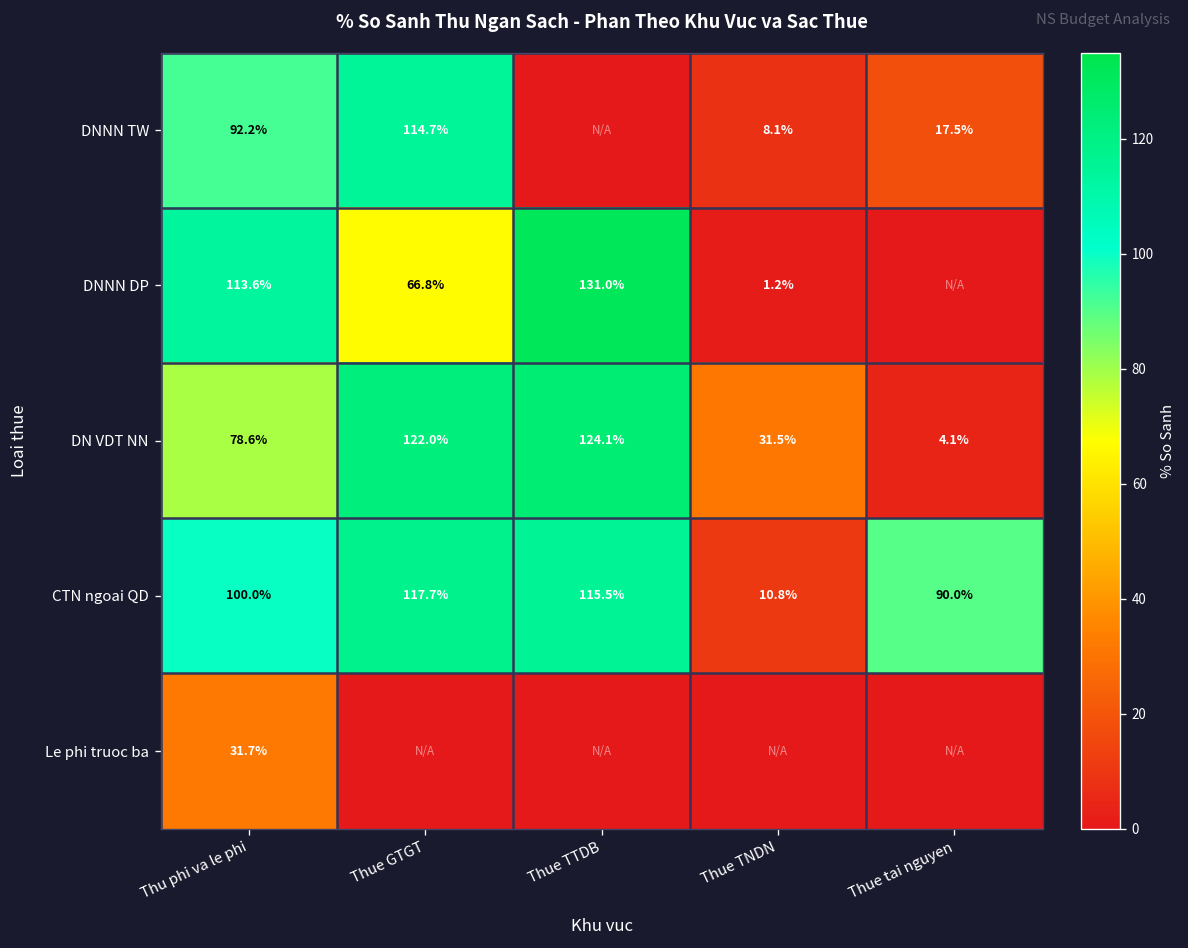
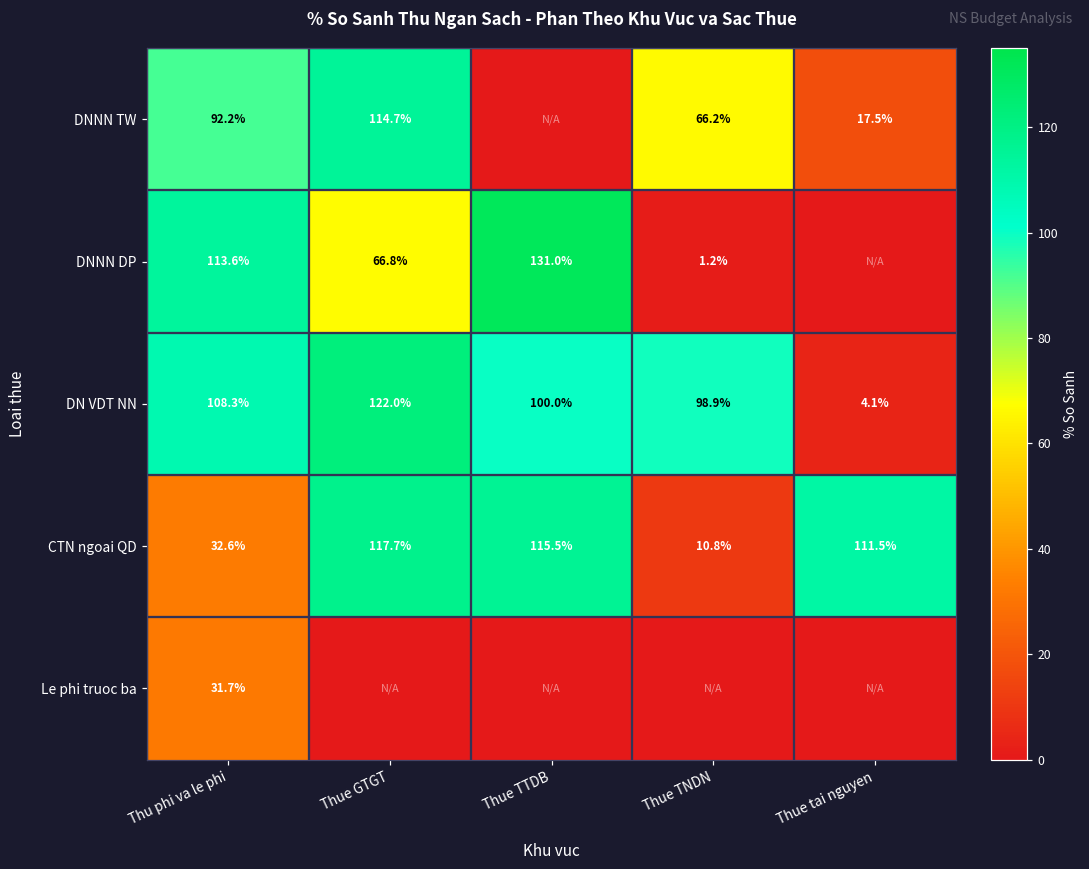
  {
    "DNNN TW": {
      "Thu phi va le phi": "92.2%",
      "Thue GTGT": "114.7%",
-     "Thue TNDN": "8.1%",
+     "Thue TNDN": "66.2%",
      "Thue tai nguyen": "17.5%"
    },
    "DNNN DP": {
      "Thu phi va le phi": "113.6%",
      "Thue GTGT": "66.8%",
      "Thue TTDB": "131.0%",
      "Thue TNDN": "1.2%"
    },
    "DN VDT NN": {
-     "Thu phi va le phi": "78.6%",
+     "Thu phi va le phi": "108.3%",
      "Thue GTGT": "122.0%",
-     "Thue TTDB": "124.1%",
-     "Thue TNDN": "31.5%",
+     "Thue TTDB": "100.0%",
+     "Thue TNDN": "98.9%",
      "Thue tai nguyen": "4.1%"
    },
    "CTN ngoai QD": {
-     "Thu phi va le phi": "100.0%",
+     "Thu phi va le phi": "32.6%",
      "Thue GTGT": "117.7%",
      "Thue TTDB": "115.5%",
      "Thue TNDN": "10.8%",
-     "Thue tai nguyen": "90.0%"
+     "Thue tai nguyen": "111.5%"
    },
    "Le phi truoc ba": {
      "Thu phi va le phi": "31.7%"
    }
  }
